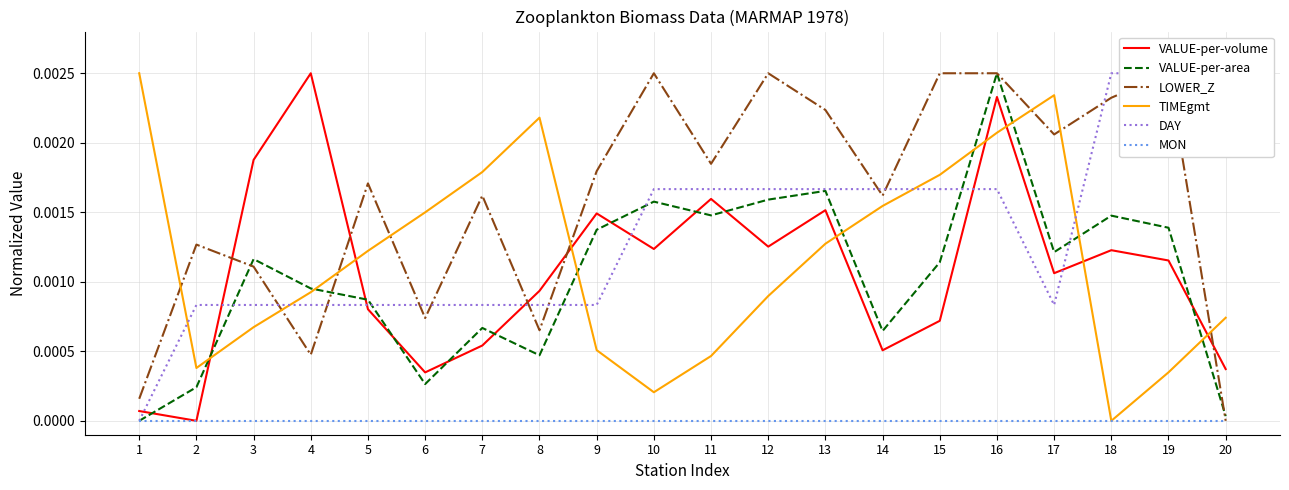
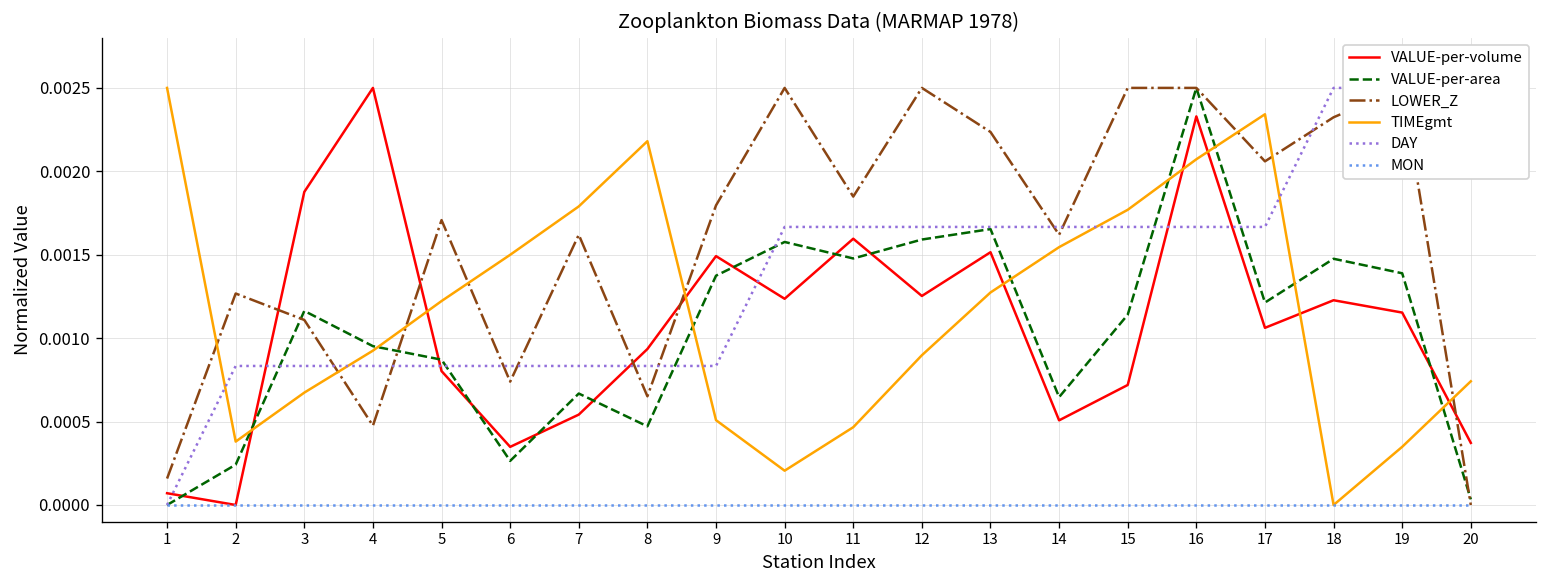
  {
    "VALUE-per-volume": {
      "1": 0.00007,
      "3": 0.00188,
      "4": 0.00250,
      "5": 0.00080,
      "6": 0.00035,
      "7": 0.00054,
      "8": 0.00093,
      "9": 0.00149,
      "10": 0.00124,
      "11": 0.00160,
      "12": 0.00125,
      "13": 0.00152,
      "14": 0.00051,
      "15": 0.00072,
      "16": 0.00233,
      "17": 0.00106,
      "18": 0.00123,
      "19": 0.00115,
      "20": 0.00037
    },
    "VALUE-per-area": {
      "2": 0.00024,
      "3": 0.00116,
      "4": 0.00095,
      "5": 0.00087,
      "6": 0.00026,
      "7": 0.00067,
      "8": 0.00047,
      "9": 0.00137,
      "10": 0.00158,
      "11": 0.00148,
      "12": 0.00159,
      "14": 0.00065,
      "15": 0.00114,
      "17": 0.00121,
      "18": 0.00148,
      "19": 0.00139,
      "20": 0.00003
    },
    "LOWER_Z": {
      "1": 0.00016,
      "2": 0.00127,
      "3": 0.00111,
      "4": 0.00048,
      "5": 0.00171,
      "6": 0.00074,
      "7": 0.00162,
      "8": 0.00065,
      "9": 0.00180,
      "10": 0.00250,
      "11": 0.00185,
      "12": 0.00250,
      "13": 0.00224,
      "14": 0.00162,
      "15": 0.00250,
      "17": 0.00206,
      "18": 0.00232
    },
    "TIMEgmt": {
      "1": 0.00250,
      "2": 0.00038,
      "3": 0.00067,
      "4": 0.00093,
      "5": 0.00122,
      "6": 0.00150,
      "7": 0.00179,
      "8": 0.00218,
      "9": 0.00051,
      "10": 0.00021,
      "11": 0.00047,
      "12": 0.00090,
      "13": 0.00127,
      "14": 0.00155,
      "15": 0.00177,
      "16": 0.00207,
      "17": 0.00234,
      "19": 0.00035,
      "20": 0.00074
    },
    "DAY": {
      "2": 0.00083,
      "3": 0.00083,
      "4": 0.00083,
      "5": 0.00083,
      "6": 0.00083,
      "7": 0.00083,
      "8": 0.00083,
      "9": 0.00083,
      "10": 0.00167,
      "11": 0.00167,
      "12": 0.00167,
      "14": 0.00167,
      "15": 0.00167,
      "16": 0.00167,
-     "17": 0.00083,
+     "17": 0.00167,
      "18": 0.00250
    },
    "MON": {
      "3": 0.00000,
      "4": 0.00000,
      "5": 0.00000,
      "6": 0.00000,
      "7": 0.00000,
      "8": 0.00000,
      "9": 0.00000,
      "10": 0.00000,
      "11": 0.00000,
      "12": 0.00000,
      "13": 0.00000,
      "14": 0.00000,
      "15": 0.00000,
      "16": 0.00000,
      "17": 0.00000,
      "19": 0.00000
    }
  }
